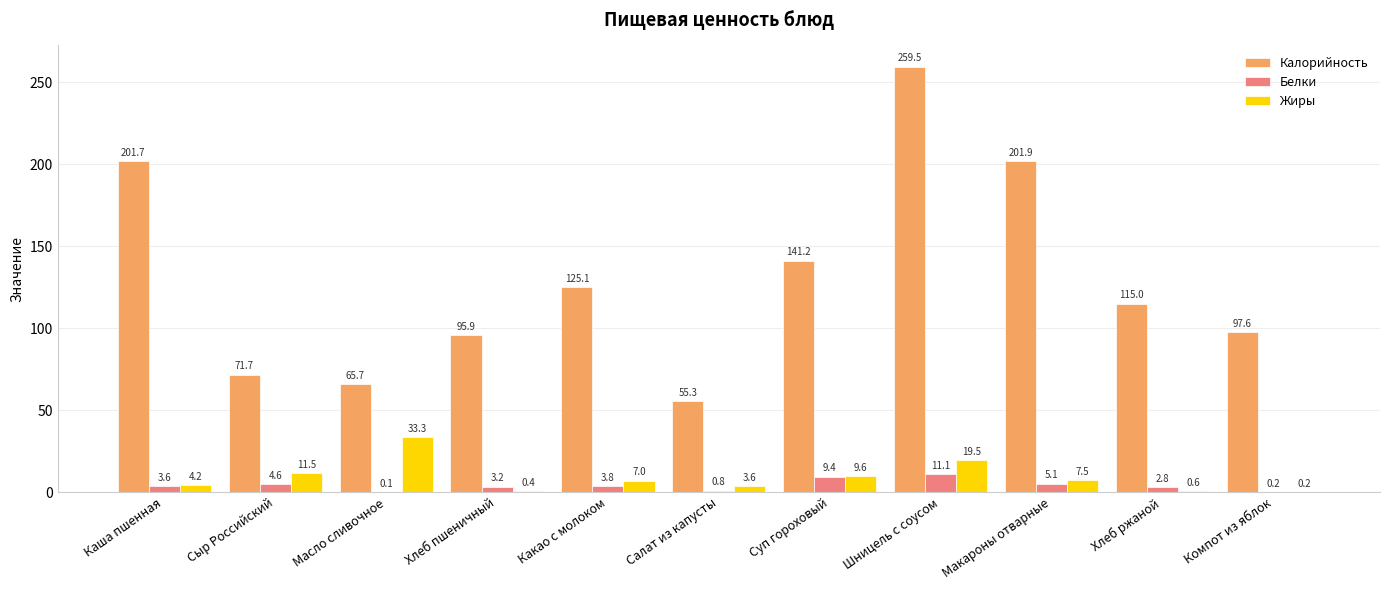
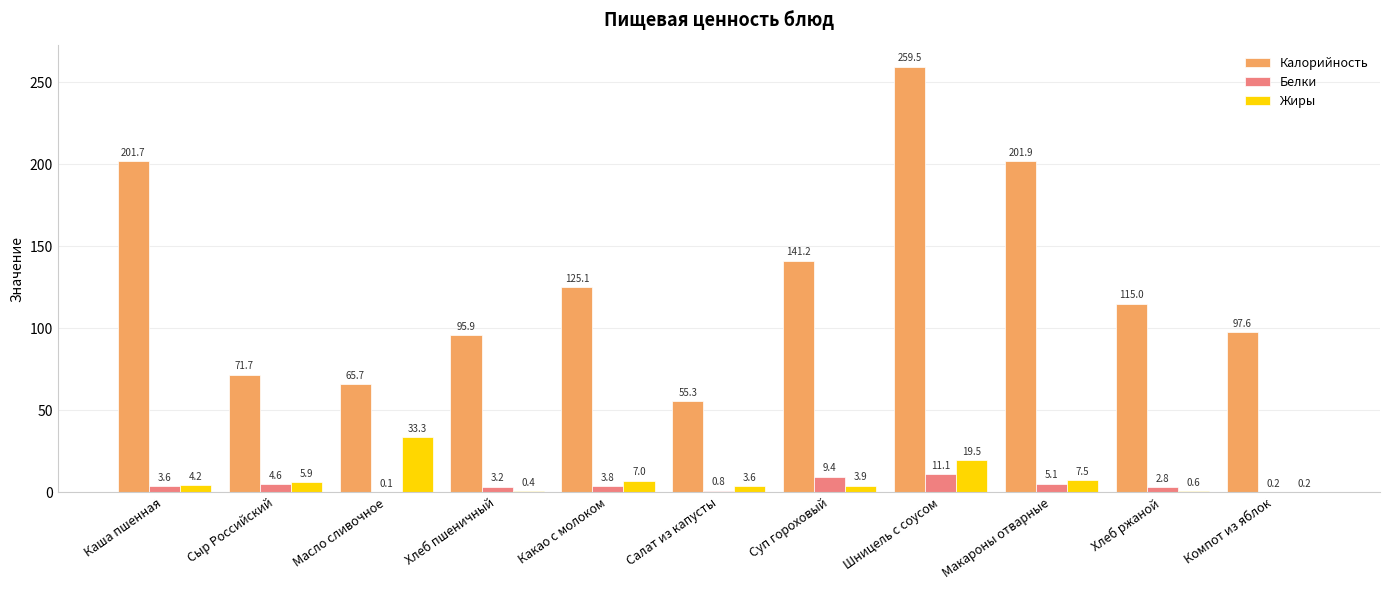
  {
    "Жиры": {
      "Каша пшенная": 4.2,
-     "Сыр Российский": 11.5,
+     "Сыр Российский": 5.9,
      "Масло сливочное": 33.3,
      "Хлеб пшеничный": 0.4,
      "Какао с молоком": 7.0,
      "Салат из капусты": 3.6,
-     "Суп гороховый": 9.6,
+     "Суп гороховый": 3.9,
      "Шницель с соусом": 19.5,
      "Макароны отварные": 7.5,
      "Хлеб ржаной": 0.6,
      "Компот из яблок": 0.2
    }
  }
